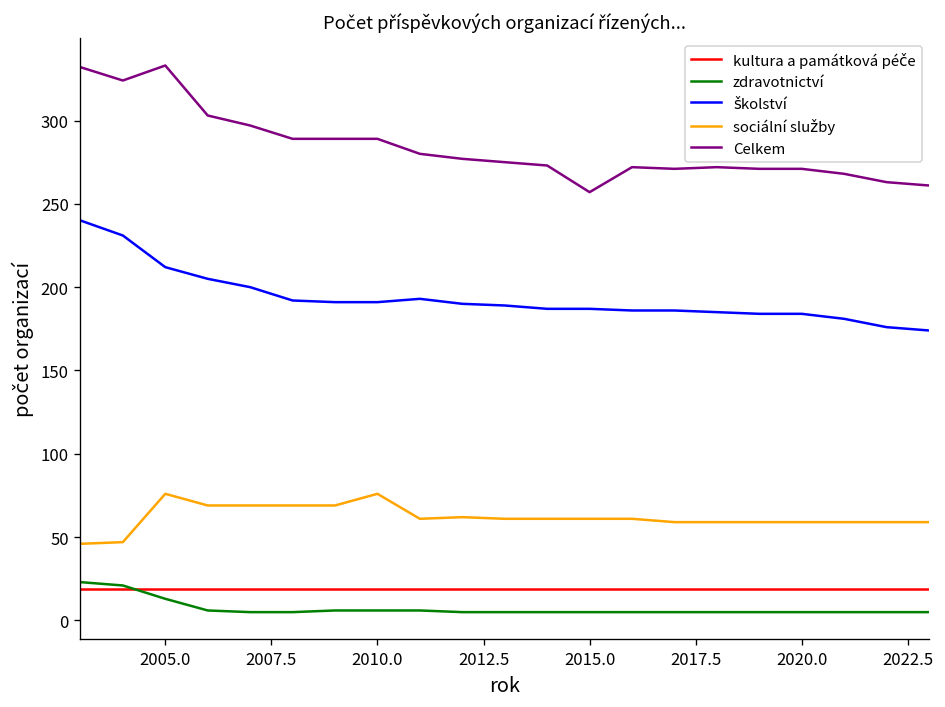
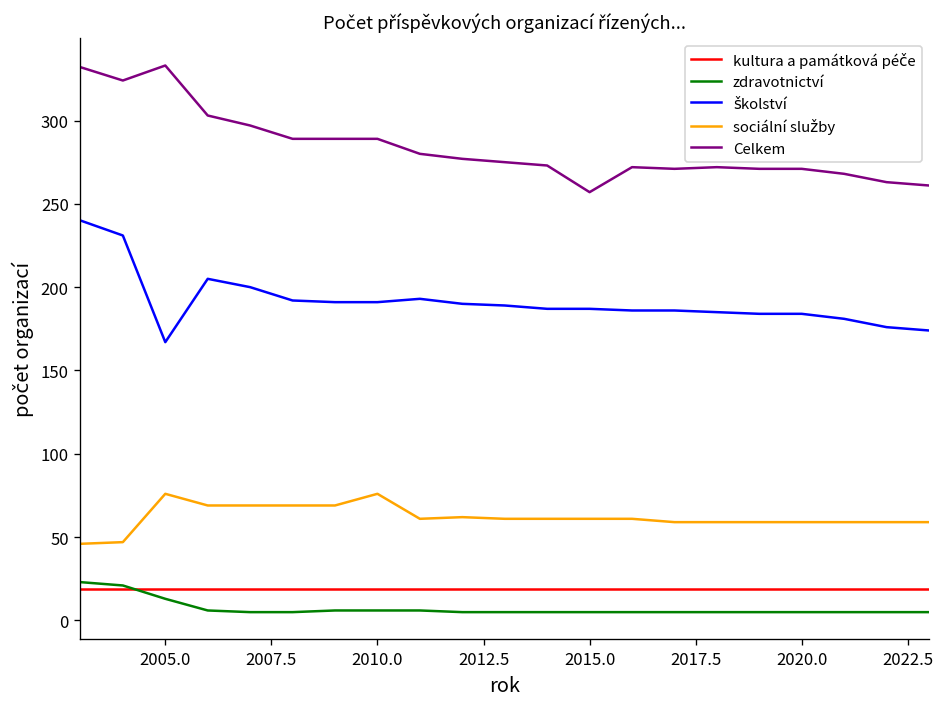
  {
    "kultura a památková péče": {
      "2005.0": 19,
      "2010.0": 19,
      "2015.0": 19,
      "2020.0": 19
    },
    "zdravotnictví": {
      "2005.0": 13,
      "2010.0": 6,
      "2015.0": 5,
      "2020.0": 5
    },
    "školství": {
-     "2005.0": 212,
+     "2005.0": 167,
      "2010.0": 191,
      "2015.0": 187,
      "2020.0": 184
    },
    "sociální služby": {
      "2005.0": 76,
      "2010.0": 76,
      "2015.0": 61,
      "2020.0": 59
    },
    "Celkem": {
      "2005.0": 333,
      "2010.0": 289,
      "2015.0": 257,
      "2020.0": 271
    }
  }
